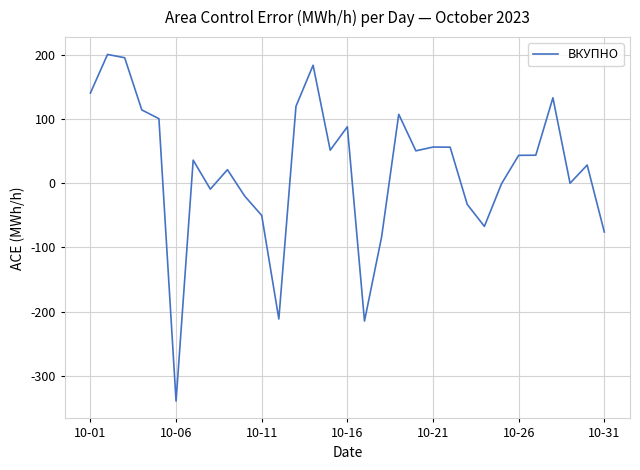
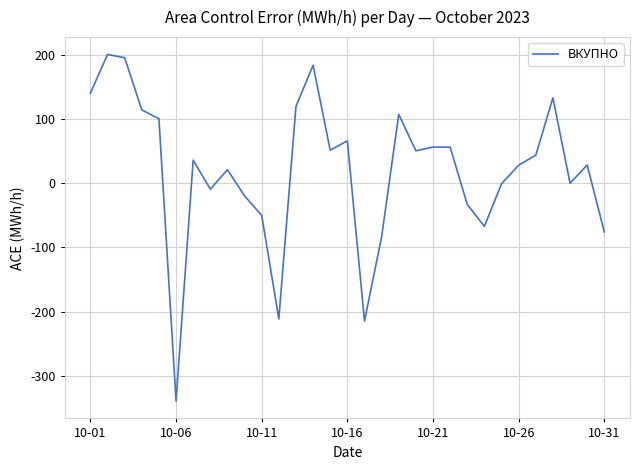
  {
    "10-01": 140,
    "10-06": -340,
    "10-11": -50,
-   "10-16": 90,
+   "10-16": 70,
    "10-21": 60,
-   "10-26": 40,
+   "10-26": 30,
    "10-31": -80
  }
